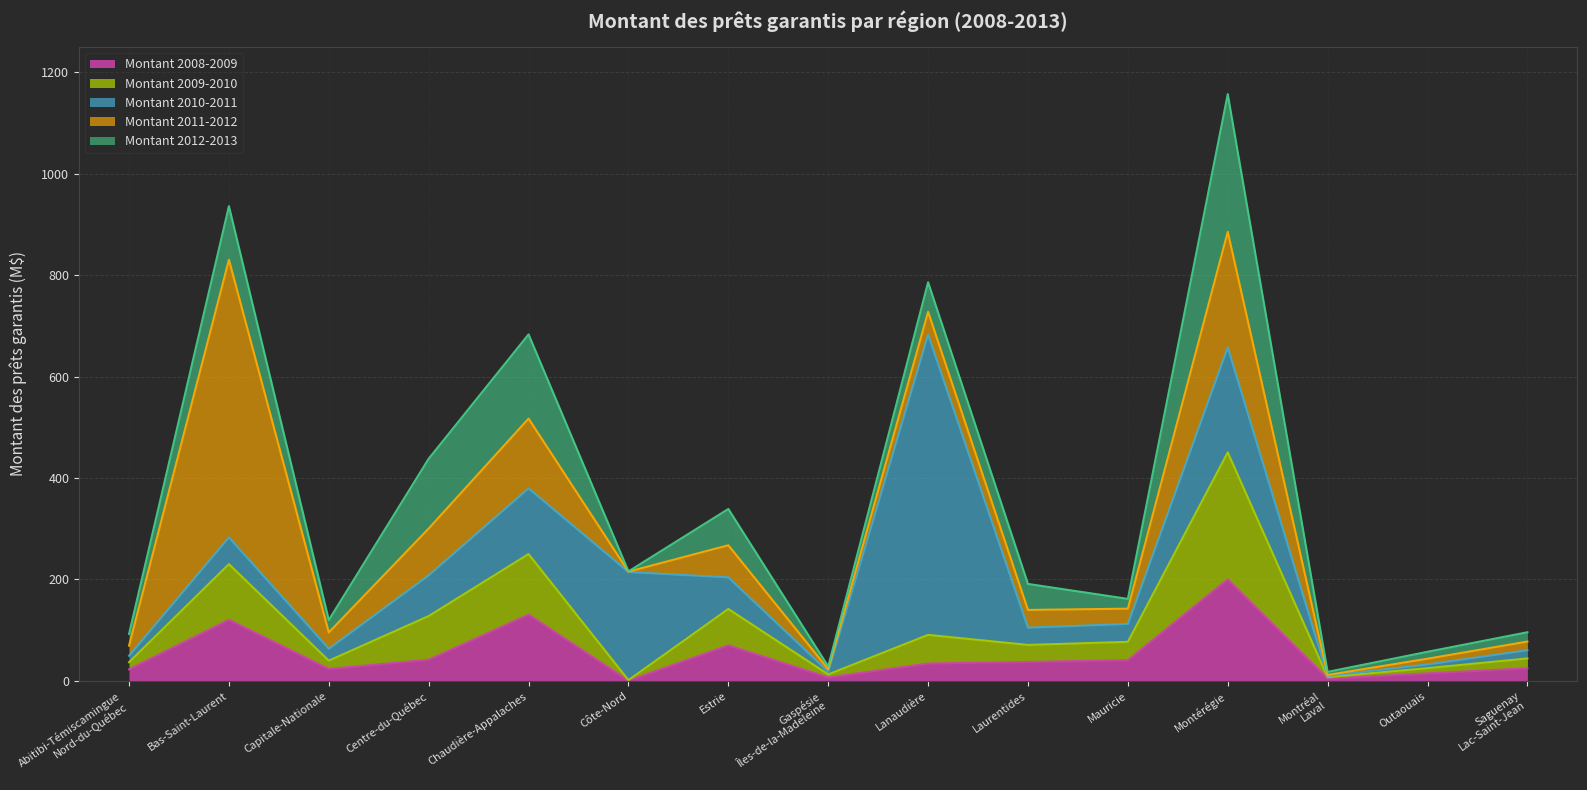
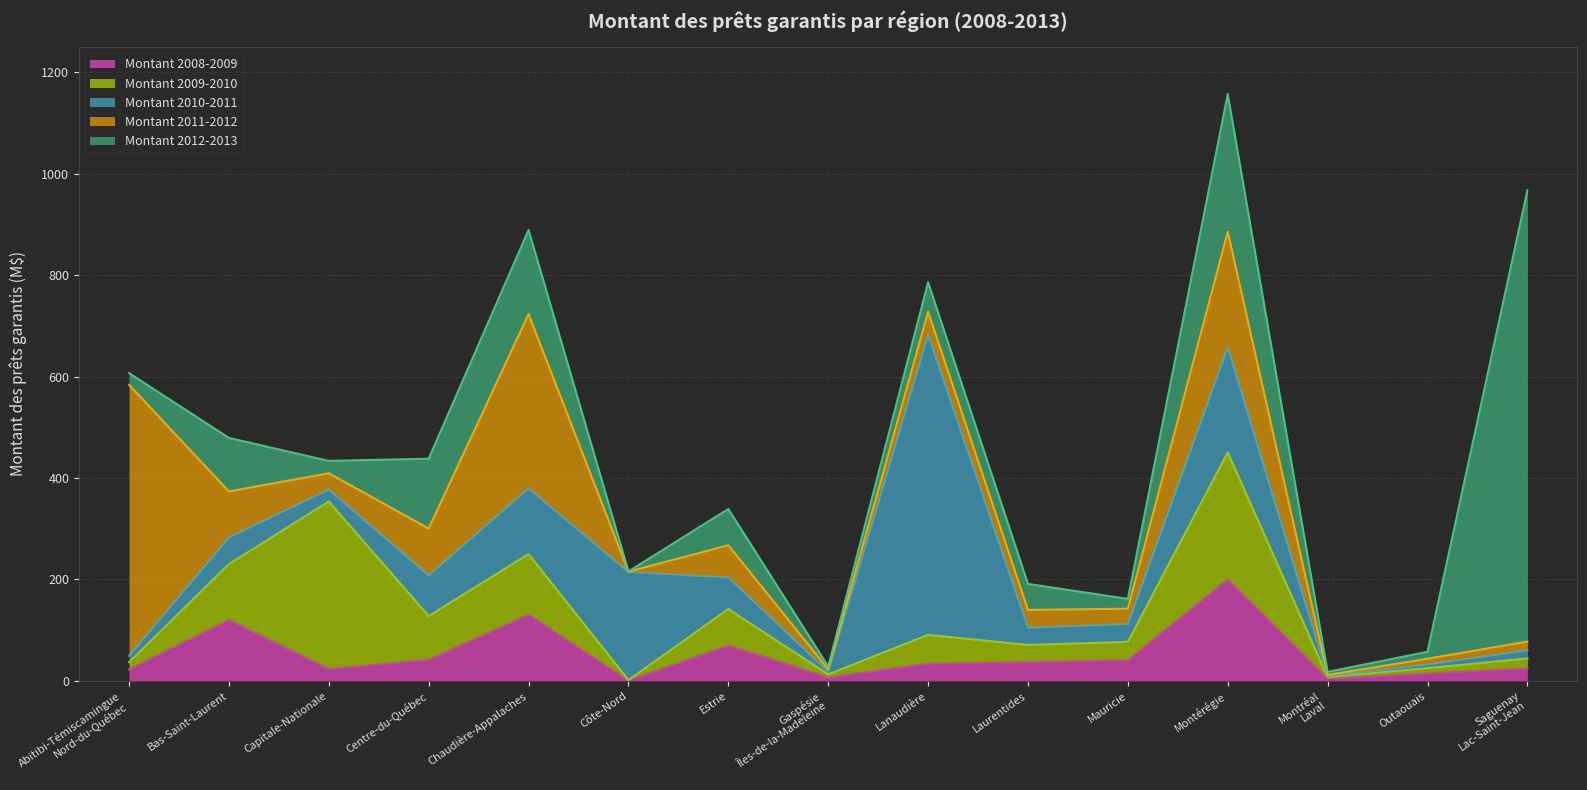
  {
    "Montant 2008-2009": {
      "Abitibi-Témiscamingue Nord-du-Québec": 20,
      "Bas-Saint-Laurent": 120,
      "Capitale-Nationale": 20,
      "Centre-du-Québec": 40,
      "Chaudière-Appalaches": 130,
      "Estrie": 70,
      "Gaspésie Îles-de-la-Madeleine": 10,
      "Lanaudière": 30,
      "Laurentides": 40,
      "Mauricie": 40,
      "Montérégie": 200,
      "Outaouais": 10,
      "Saguenay Lac-Saint-Jean": 20
    },
    "Montant 2009-2010": {
      "Abitibi-Témiscamingue Nord-du-Québec": 10,
      "Bas-Saint-Laurent": 110,
-     "Capitale-Nationale": 20,
+     "Capitale-Nationale": 330,
      "Centre-du-Québec": 90,
      "Chaudière-Appalaches": 120,
      "Estrie": 70,
      "Gaspésie Îles-de-la-Madeleine": 10,
      "Lanaudière": 60,
      "Laurentides": 30,
      "Mauricie": 40,
      "Montérégie": 250,
      "Outaouais": 10,
      "Saguenay Lac-Saint-Jean": 20
    },
    "Montant 2010-2011": {
      "Abitibi-Témiscamingue Nord-du-Québec": 10,
      "Bas-Saint-Laurent": 50,
      "Capitale-Nationale": 20,
      "Centre-du-Québec": 80,
      "Chaudière-Appalaches": 130,
      "Estrie": 60,
      "Lanaudière": 590,
      "Laurentides": 30,
      "Mauricie": 40,
      "Montérégie": 210,
      "Outaouais": 10,
      "Saguenay Lac-Saint-Jean": 20
    },
    "Montant 2011-2012": {
-     "Abitibi-Témiscamingue Nord-du-Québec": 20,
-     "Bas-Saint-Laurent": 550,
+     "Abitibi-Témiscamingue Nord-du-Québec": 530,
+     "Bas-Saint-Laurent": 90,
      "Capitale-Nationale": 30,
      "Centre-du-Québec": 90,
-     "Chaudière-Appalaches": 140,
+     "Chaudière-Appalaches": 340,
      "Estrie": 60,
      "Lanaudière": 50,
      "Laurentides": 40,
      "Mauricie": 30,
      "Montérégie": 230,
      "Outaouais": 10,
      "Saguenay Lac-Saint-Jean": 20
    },
    "Montant 2012-2013": {
      "Abitibi-Témiscamingue Nord-du-Québec": 20,
      "Bas-Saint-Laurent": 110,
      "Capitale-Nationale": 20,
      "Centre-du-Québec": 140,
      "Chaudière-Appalaches": 170,
      "Estrie": 70,
      "Gaspésie Îles-de-la-Madeleine": 10,
      "Lanaudière": 60,
      "Laurentides": 50,
      "Mauricie": 20,
      "Montérégie": 270,
      "Montréal Laval": 10,
      "Outaouais": 10,
-     "Saguenay Lac-Saint-Jean": 20
+     "Saguenay Lac-Saint-Jean": 890
    }
  }
